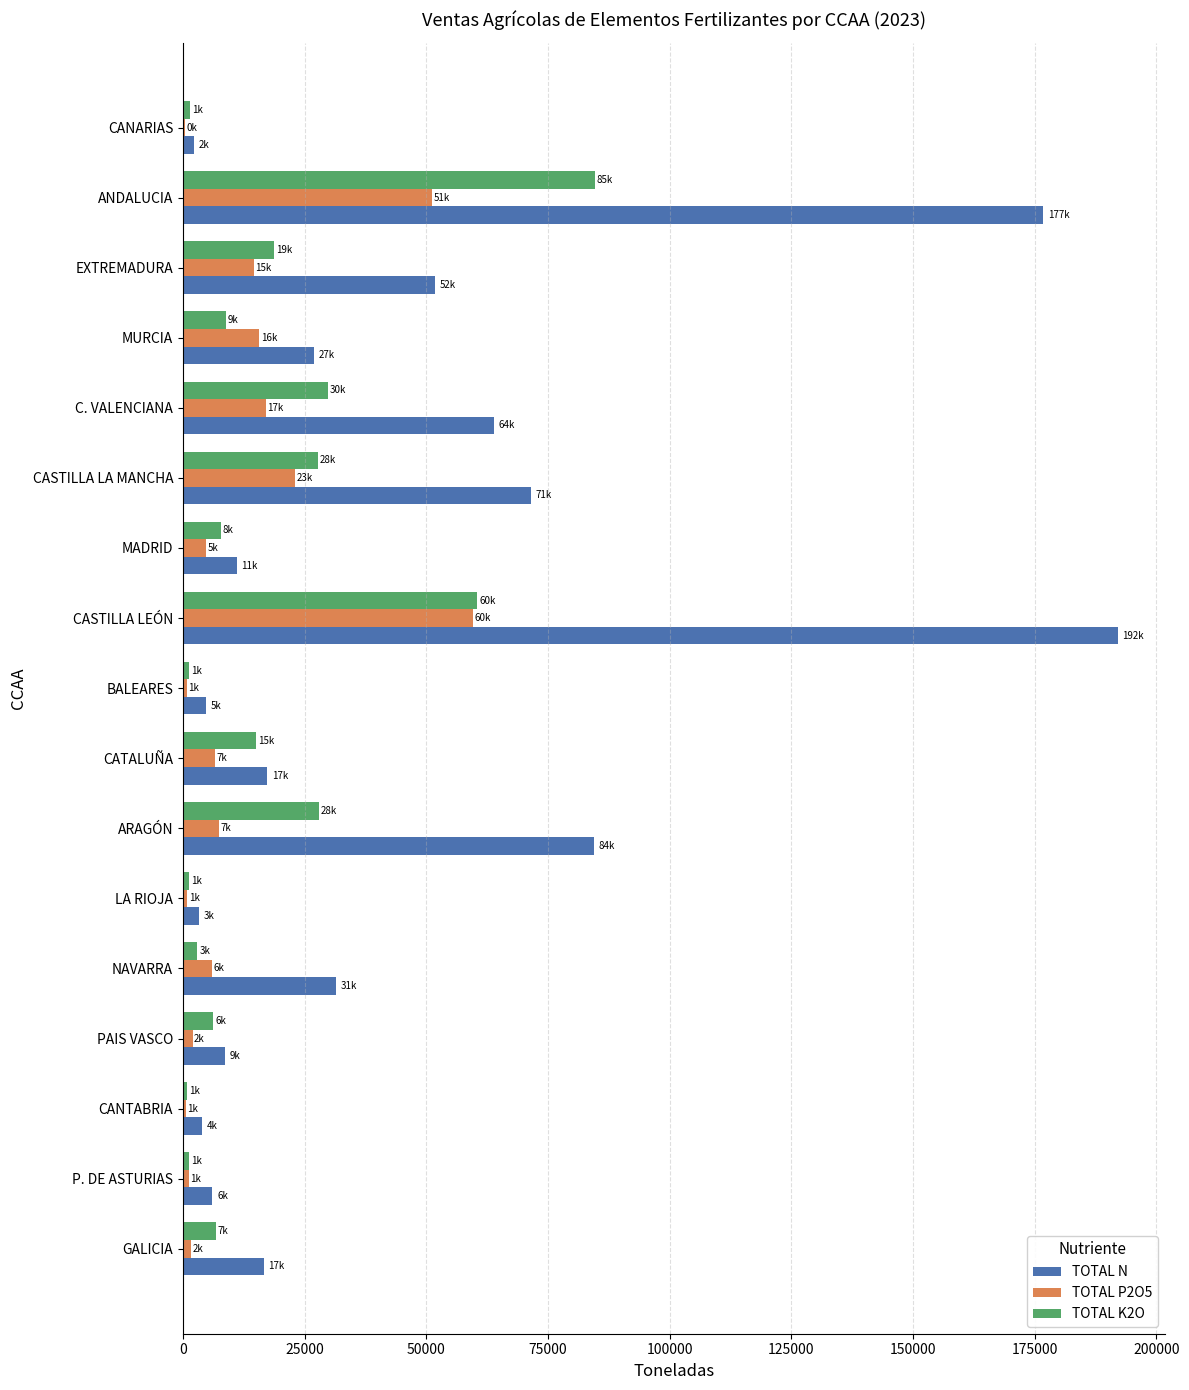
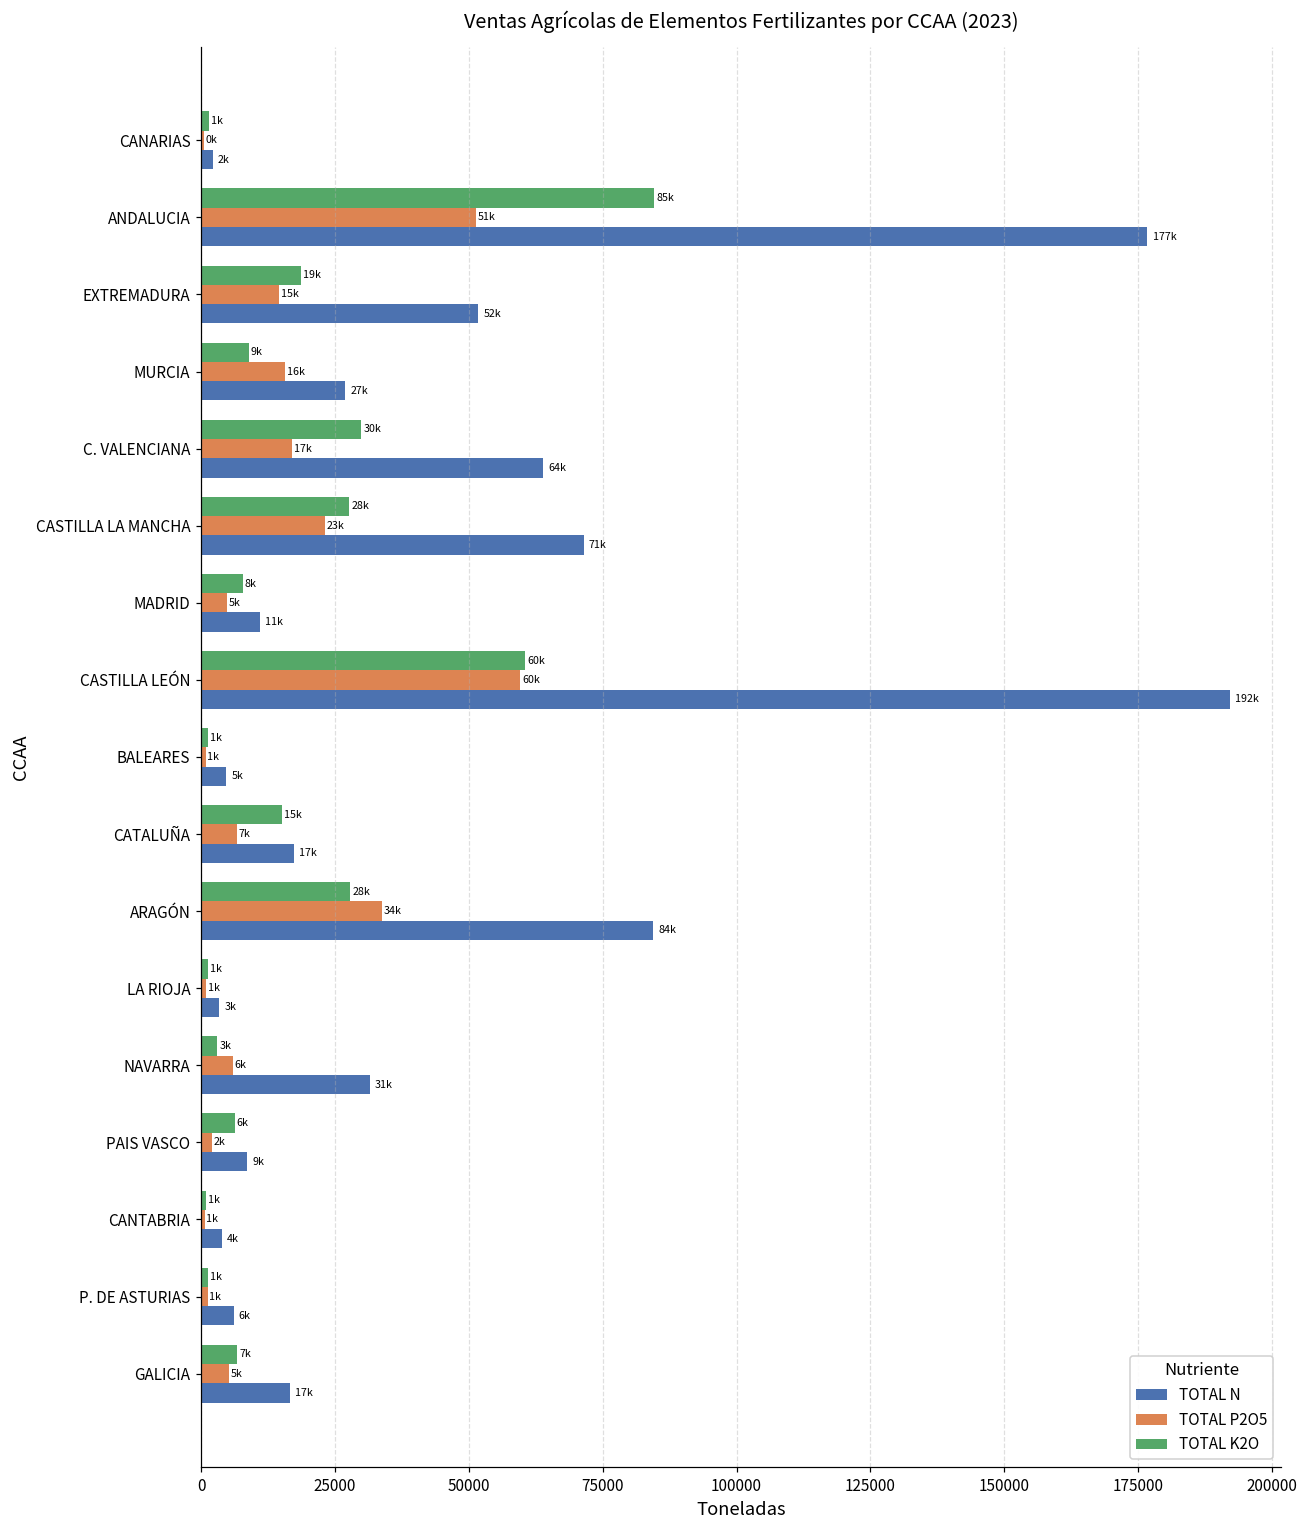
  {
    "TOTAL N": {
      "CANARIAS": "2k",
      "ANDALUCIA": "177k",
      "EXTREMADURA": "52k",
      "MURCIA": "27k",
      "C. VALENCIANA": "64k",
      "CASTILLA LA MANCHA": "71k",
      "MADRID": "11k",
      "CASTILLA LEÓN": "192k",
      "BALEARES": "5k",
      "CATALUÑA": "17k",
      "ARAGÓN": "84k",
      "LA RIOJA": "3k",
      "NAVARRA": "31k",
      "PAIS VASCO": "9k",
      "CANTABRIA": "4k",
      "P. DE ASTURIAS": "6k",
      "GALICIA": "17k"
    },
    "TOTAL P2O5": {
      "ANDALUCIA": "51k",
      "EXTREMADURA": "15k",
      "MURCIA": "16k",
      "C. VALENCIANA": "17k",
      "CASTILLA LA MANCHA": "23k",
      "MADRID": "5k",
      "CASTILLA LEÓN": "60k",
      "BALEARES": "1k",
      "CATALUÑA": "7k",
-     "ARAGÓN": "7k",
+     "ARAGÓN": "34k",
      "LA RIOJA": "1k",
      "NAVARRA": "6k",
      "PAIS VASCO": "2k",
      "CANTABRIA": "1k",
      "P. DE ASTURIAS": "1k",
-     "GALICIA": "2k"
+     "GALICIA": "5k"
    },
    "TOTAL K2O": {
      "CANARIAS": "1k",
      "ANDALUCIA": "85k",
      "EXTREMADURA": "19k",
      "MURCIA": "9k",
      "C. VALENCIANA": "30k",
      "CASTILLA LA MANCHA": "28k",
      "MADRID": "8k",
      "CASTILLA LEÓN": "60k",
      "BALEARES": "1k",
      "CATALUÑA": "15k",
      "ARAGÓN": "28k",
      "LA RIOJA": "1k",
      "NAVARRA": "3k",
      "PAIS VASCO": "6k",
      "CANTABRIA": "1k",
      "P. DE ASTURIAS": "1k",
      "GALICIA": "7k"
    }
  }
